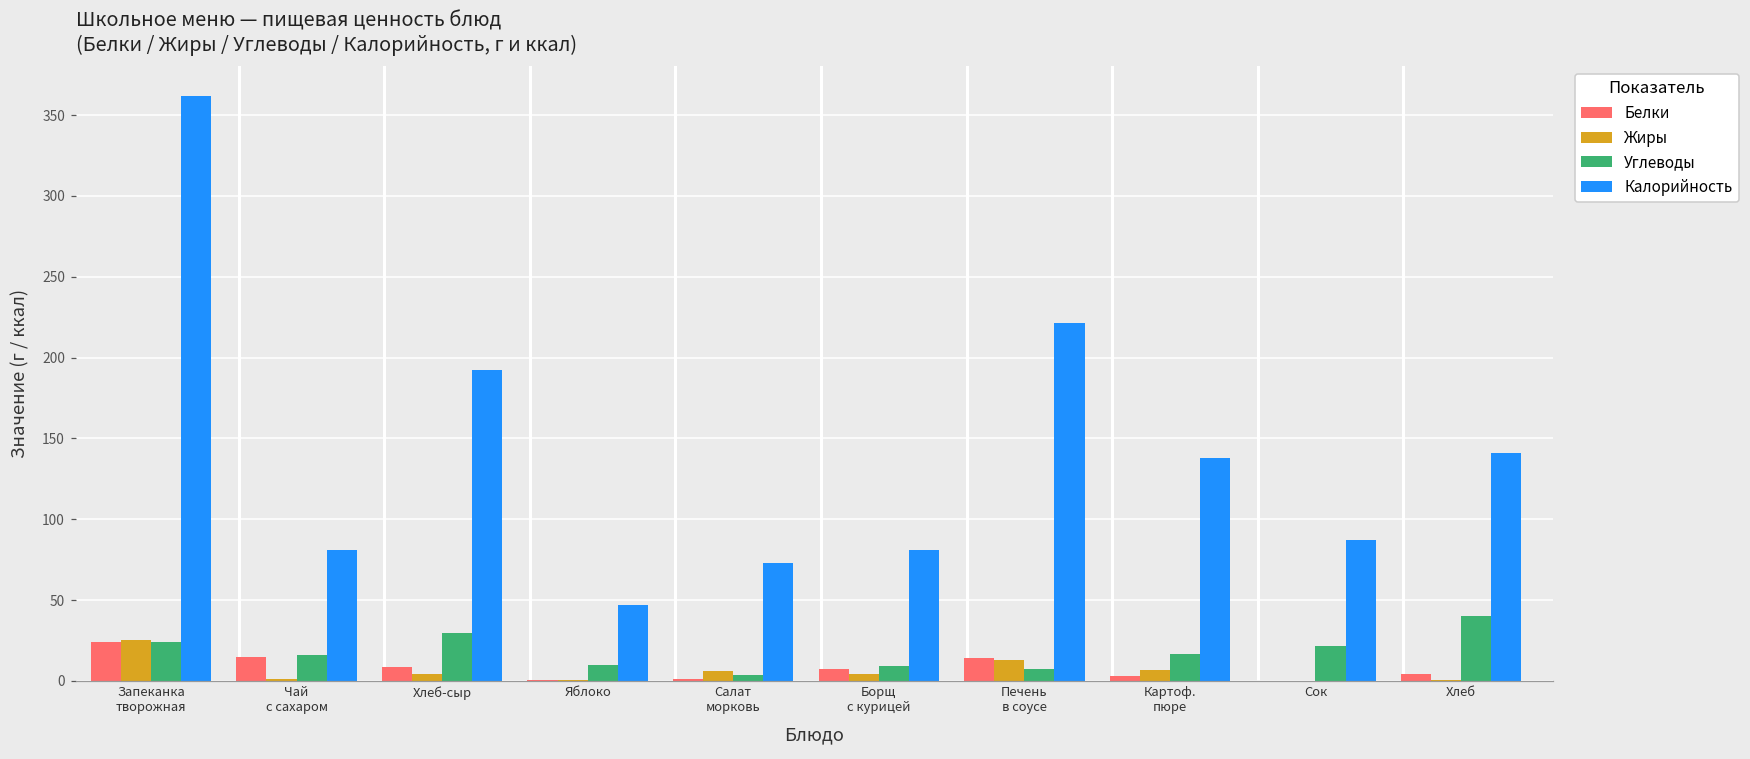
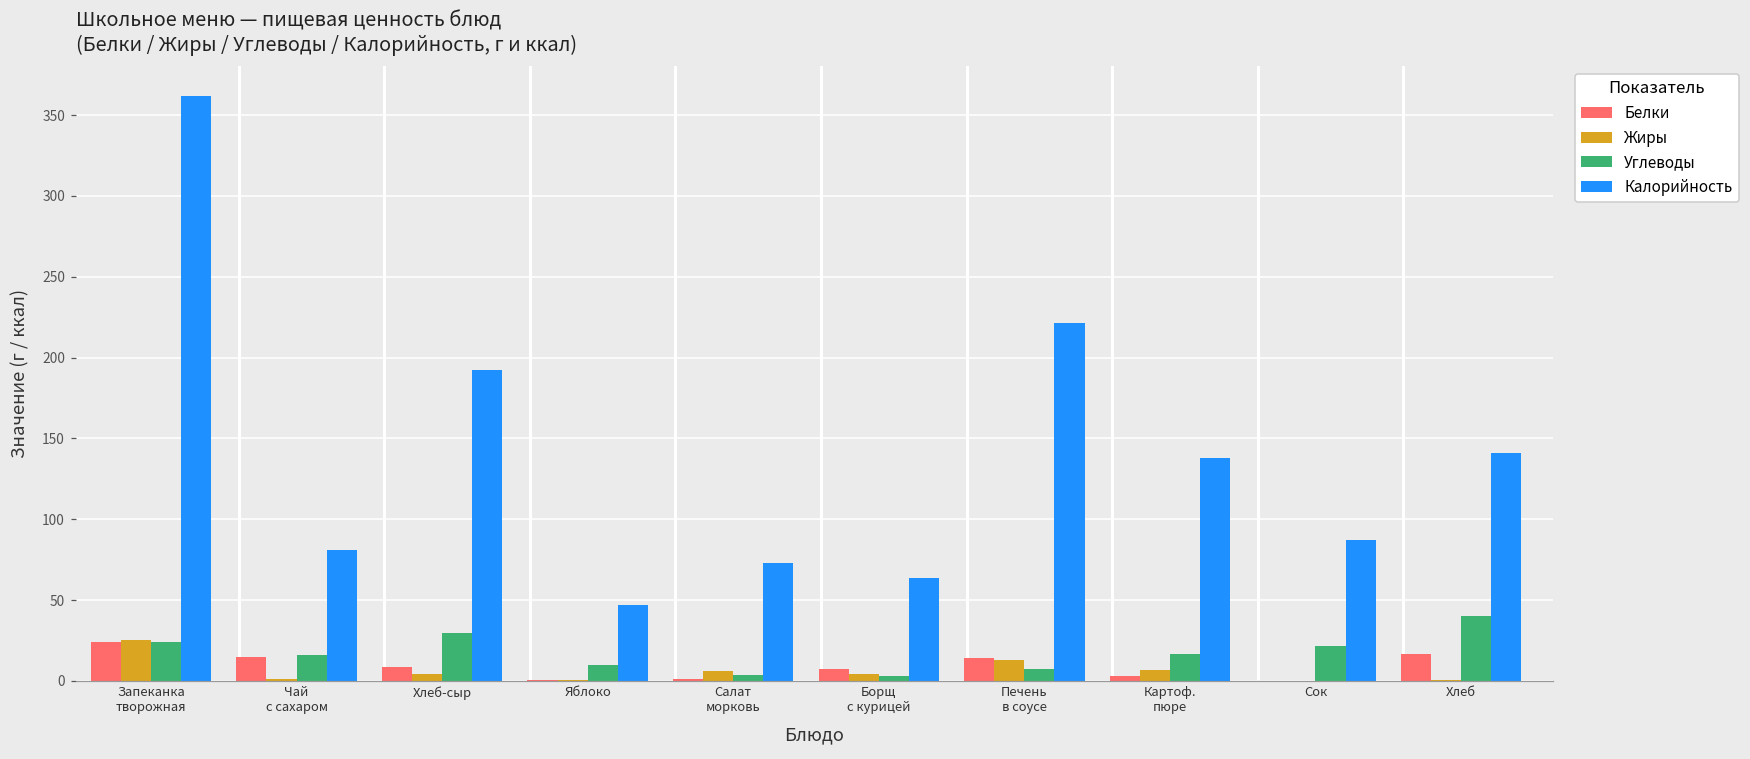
  {
    "Белки": {
      "Запеканка творожная": 24,
      "Чай с сахаром": 15,
      "Хлеб-сыр": 9,
      "Борщ с курицей": 8,
      "Печень в соусе": 14,
      "Картоф. пюре": 3,
-     "Хлеб": 5
+     "Хлеб": 17
    },
    "Жиры": {
      "Запеканка творожная": 25,
      "Хлеб-сыр": 4,
      "Салат морковь": 6,
      "Борщ с курицей": 4,
      "Печень в соусе": 13,
      "Картоф. пюре": 7
    },
    "Углеводы": {
      "Запеканка творожная": 24,
      "Чай с сахаром": 16,
      "Хлеб-сыр": 30,
      "Яблоко": 10,
      "Салат морковь": 4,
-     "Борщ с курицей": 9,
+     "Борщ с курицей": 3,
      "Печень в соусе": 7,
      "Картоф. пюре": 16,
      "Сок": 22,
      "Хлеб": 40
    },
    "Калорийность": {
      "Запеканка творожная": 362,
      "Чай с сахаром": 81,
      "Хлеб-сыр": 192,
      "Яблоко": 47,
      "Салат морковь": 73,
-     "Борщ с курицей": 81,
+     "Борщ с курицей": 64,
      "Печень в соусе": 222,
      "Картоф. пюре": 138,
      "Сок": 87,
      "Хлеб": 141
    }
  }
